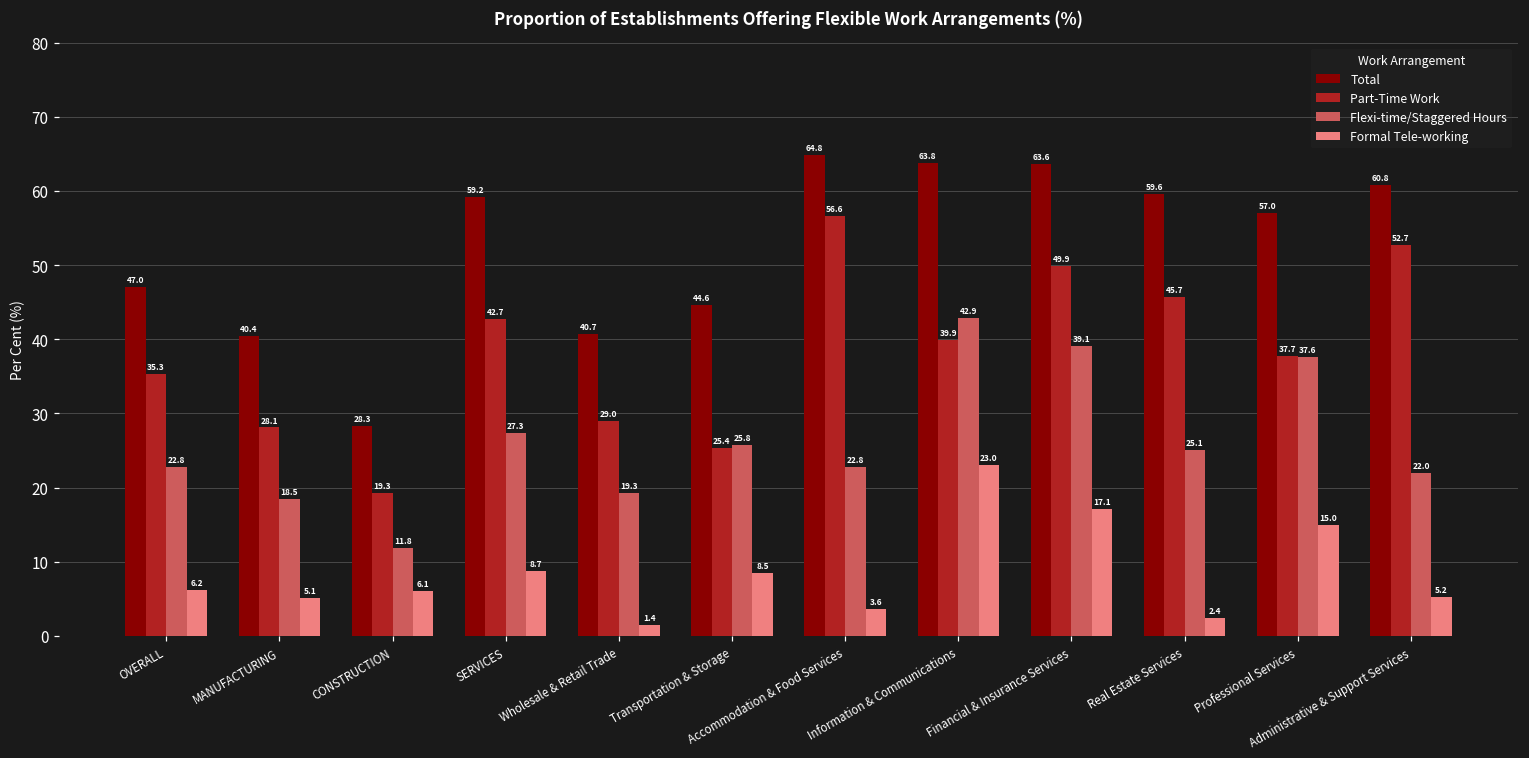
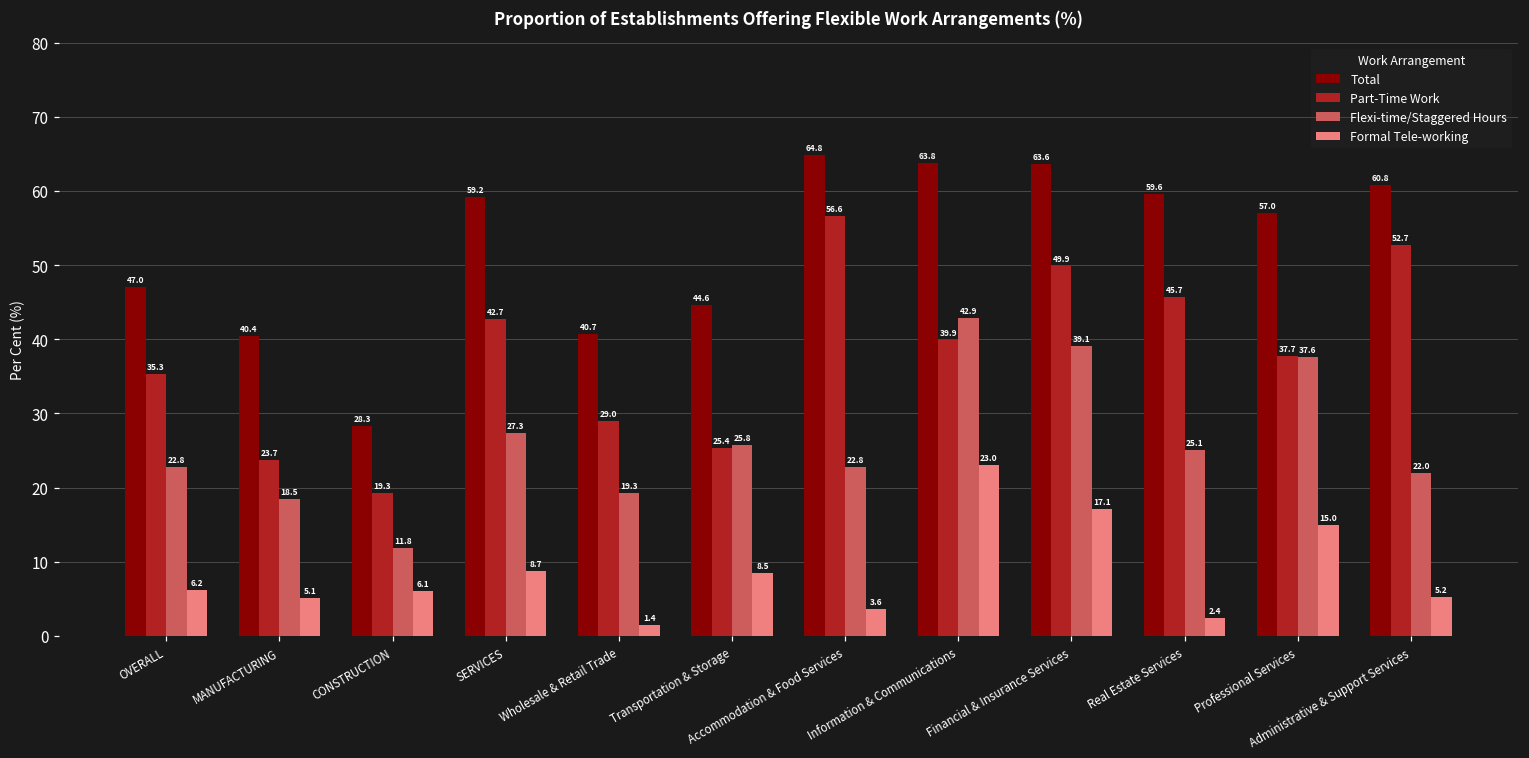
  {
    "Total": {
      "OVERALL": 47.0,
      "MANUFACTURING": 40.4,
      "CONSTRUCTION": 28.3,
      "SERVICES": 59.2,
      "Wholesale & Retail Trade": 40.7,
      "Transportation & Storage": 44.6,
      "Accommodation & Food Services": 64.8,
      "Information & Communications": 63.8,
      "Financial & Insurance Services": 63.6,
      "Real Estate Services": 59.6,
      "Professional Services": 57.0,
      "Administrative & Support Services": 60.8
    },
    "Part-Time Work": {
      "OVERALL": 35.3,
-     "MANUFACTURING": 28.1,
+     "MANUFACTURING": 23.7,
      "CONSTRUCTION": 19.3,
      "SERVICES": 42.7,
      "Wholesale & Retail Trade": 29.0,
      "Transportation & Storage": 25.4,
      "Accommodation & Food Services": 56.6,
      "Information & Communications": 39.9,
      "Financial & Insurance Services": 49.9,
      "Real Estate Services": 45.7,
      "Professional Services": 37.7,
      "Administrative & Support Services": 52.7
    },
    "Flexi-time/Staggered Hours": {
      "OVERALL": 22.8,
      "MANUFACTURING": 18.5,
      "CONSTRUCTION": 11.8,
      "SERVICES": 27.3,
      "Wholesale & Retail Trade": 19.3,
      "Transportation & Storage": 25.8,
      "Accommodation & Food Services": 22.8,
      "Information & Communications": 42.9,
      "Financial & Insurance Services": 39.1,
      "Real Estate Services": 25.1,
      "Professional Services": 37.6,
      "Administrative & Support Services": 22.0
    },
    "Formal Tele-working": {
      "OVERALL": 6.2,
      "MANUFACTURING": 5.1,
      "CONSTRUCTION": 6.1,
      "SERVICES": 8.7,
      "Wholesale & Retail Trade": 1.4,
      "Transportation & Storage": 8.5,
      "Accommodation & Food Services": 3.6,
      "Information & Communications": 23.0,
      "Financial & Insurance Services": 17.1,
      "Real Estate Services": 2.4,
      "Professional Services": 15.0,
      "Administrative & Support Services": 5.2
    }
  }
